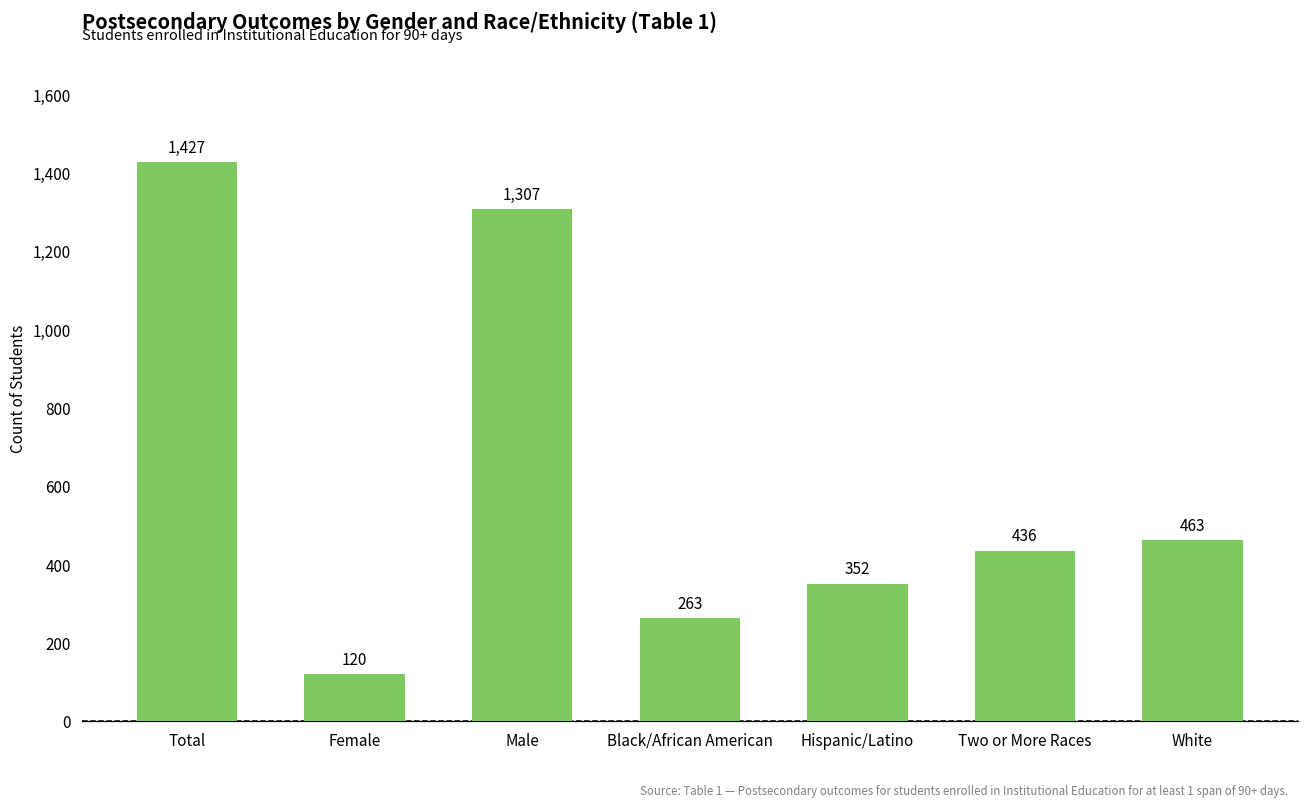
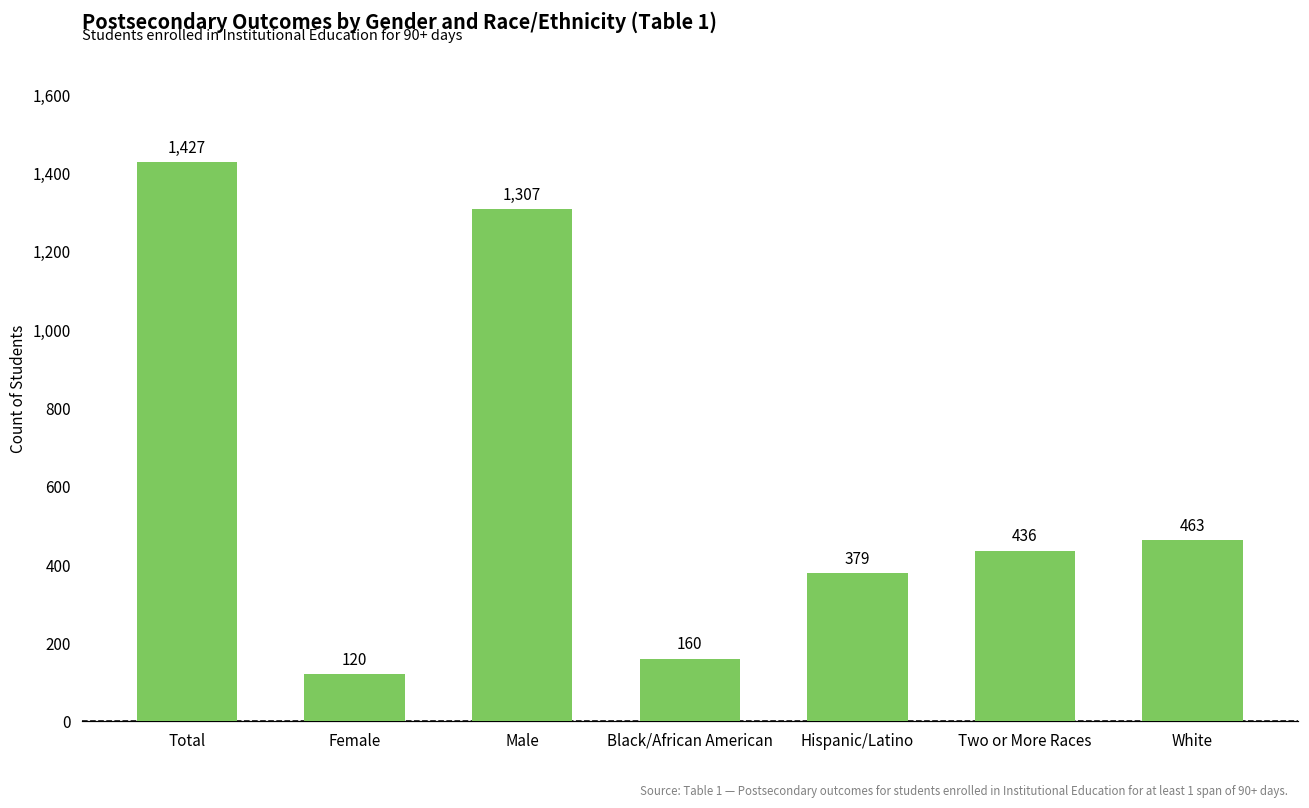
  {
    "Total": "1,427",
    "Female": "120",
    "Male": "1,307",
-   "Black/African American": "263",
-   "Hispanic/Latino": "352",
+   "Black/African American": "160",
+   "Hispanic/Latino": "379",
    "Two or More Races": "436",
    "White": "463"
  }
